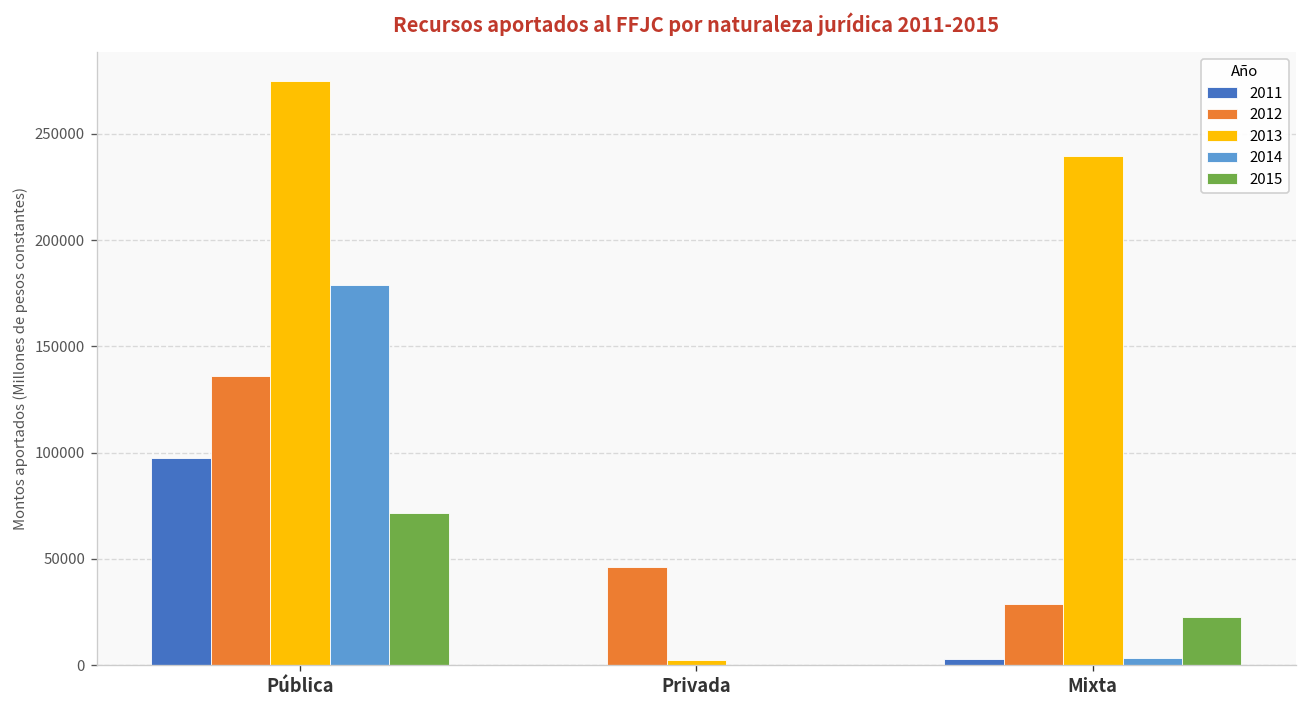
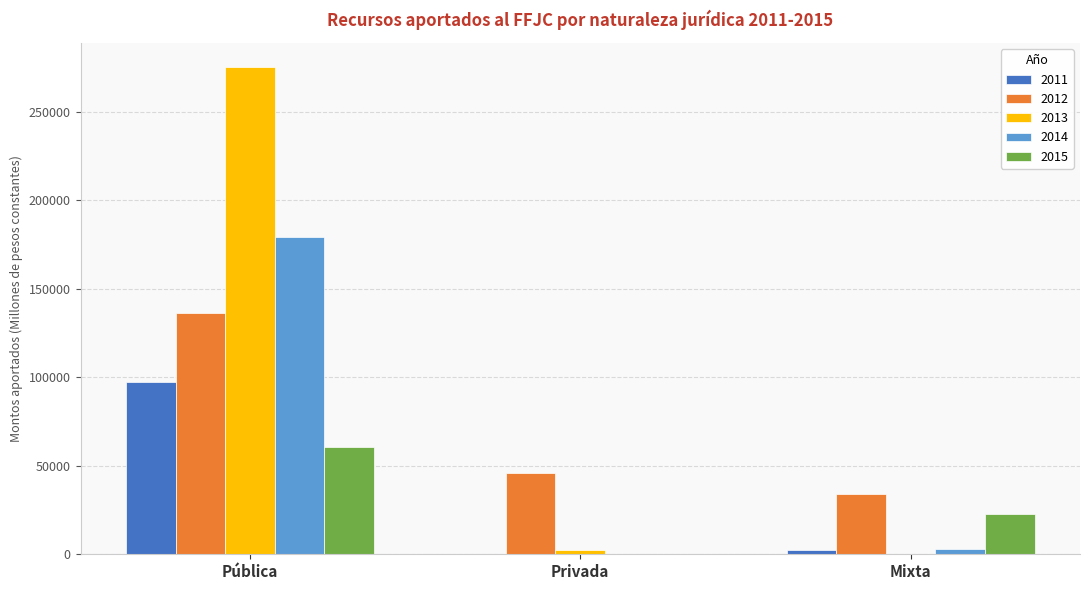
  {
    "2012": {
      "Pública": 136000,
      "Privada": 46000,
-     "Mixta": 29000
+     "Mixta": 34000
    },
    "2013": {
      "Pública": 275000,
      "Privada": 2000,
-     "Mixta": 240000
+     "Mixta": 0
    },
    "2015": {
-     "Pública": 72000,
+     "Pública": 61000,
      "Mixta": 23000
    }
  }
